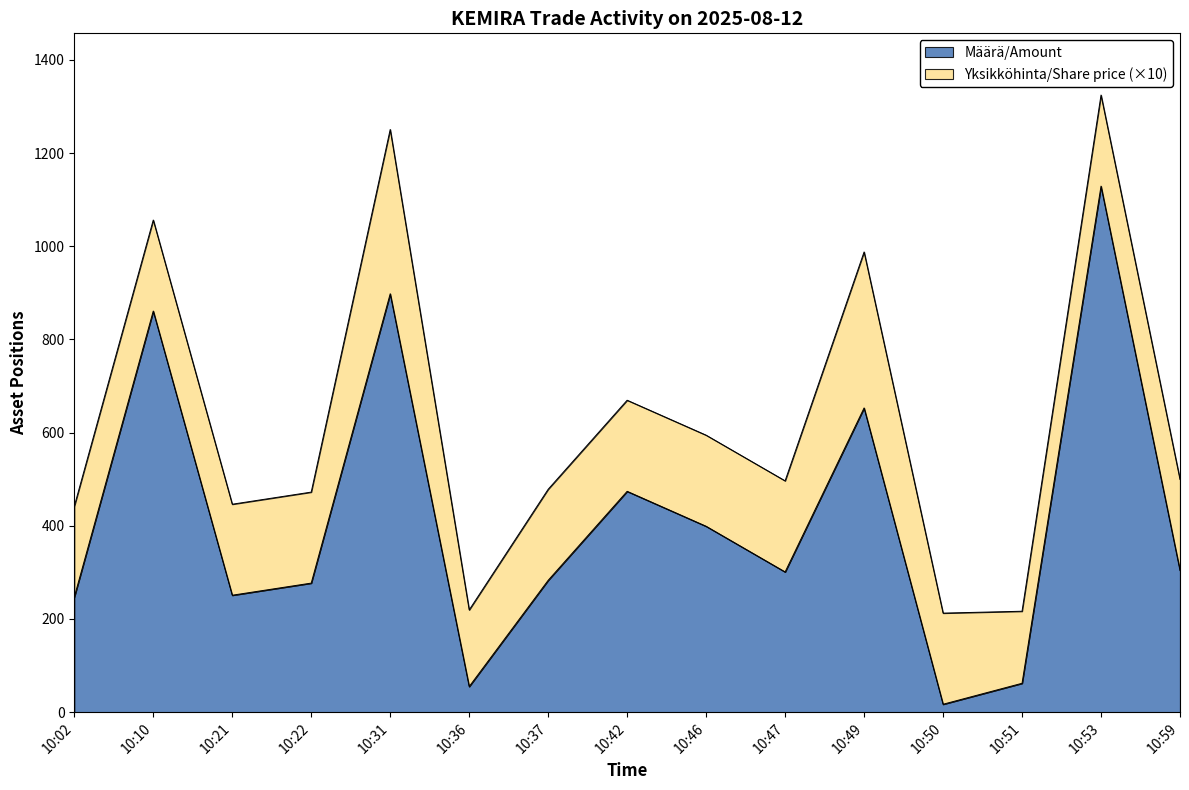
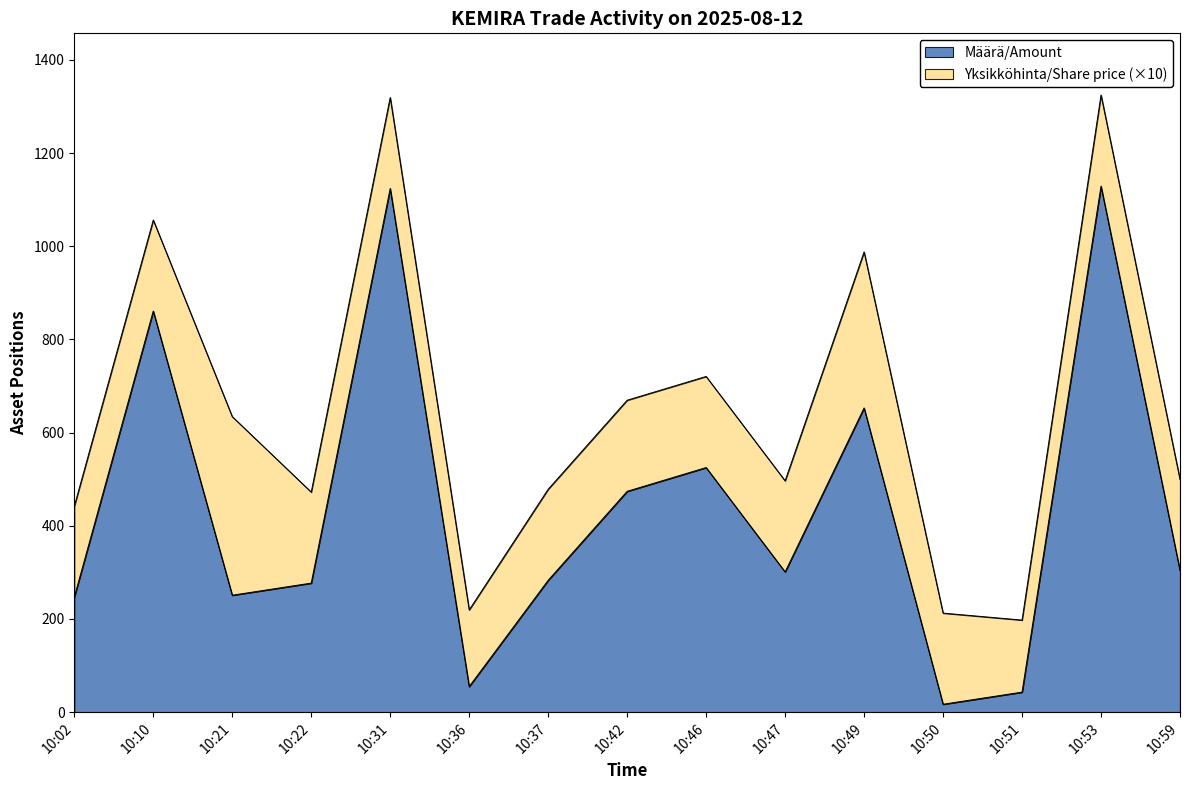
  {
    "Määrä/Amount": {
      "10:02": 250,
      "10:10": 860,
      "10:21": 250,
      "10:22": 280,
-     "10:31": 900,
+     "10:31": 1120,
      "10:36": 60,
      "10:37": 280,
      "10:42": 470,
-     "10:46": 400,
+     "10:46": 530,
      "10:47": 300,
      "10:49": 650,
      "10:50": 20,
-     "10:51": 60,
+     "10:51": 40,
      "10:53": 1130,
      "10:59": 300
    },
    "Yksikköhinta/Share price (×10)": {
      "10:02": 190,
      "10:10": 200,
-     "10:21": 200,
+     "10:21": 380,
      "10:22": 200,
-     "10:31": 350,
+     "10:31": 200,
      "10:36": 160,
      "10:37": 200,
      "10:42": 200,
      "10:46": 200,
      "10:47": 200,
      "10:49": 330,
      "10:50": 200,
      "10:51": 150,
      "10:53": 200,
      "10:59": 200
    }
  }
